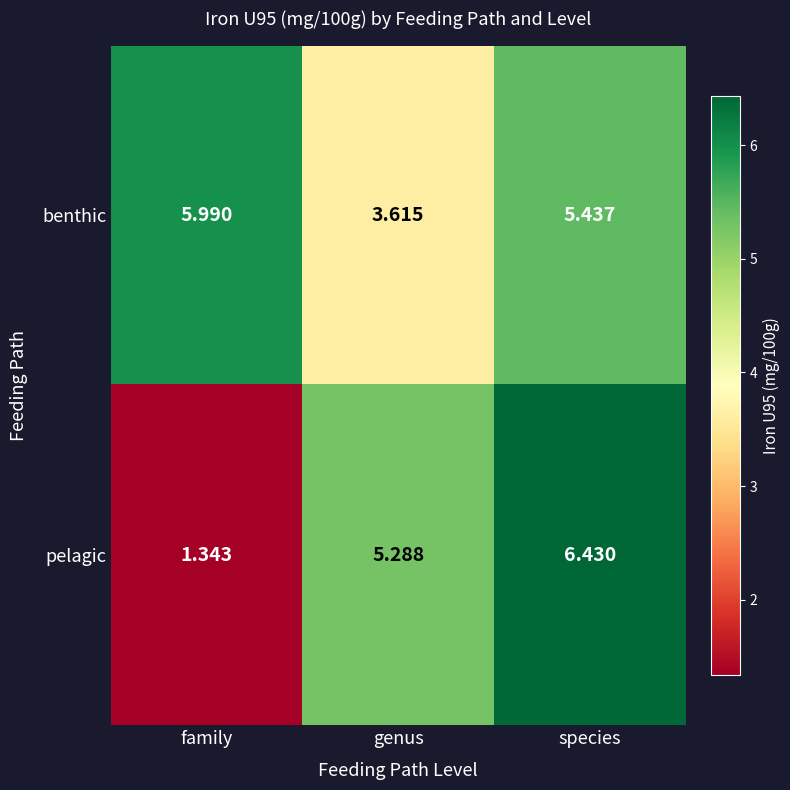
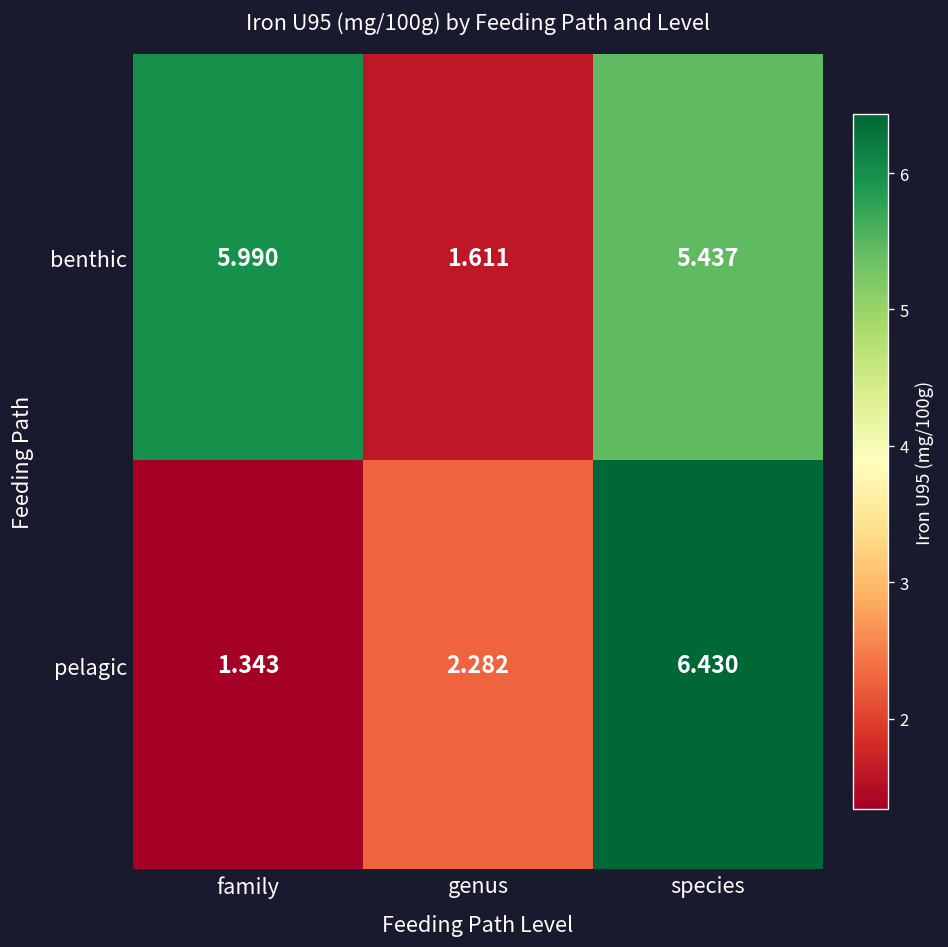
  {
    "benthic": {
      "family": 5.990,
-     "genus": 3.615,
+     "genus": 1.611,
      "species": 5.437
    },
    "pelagic": {
      "family": 1.343,
-     "genus": 5.288,
+     "genus": 2.282,
      "species": 6.430
    }
  }
